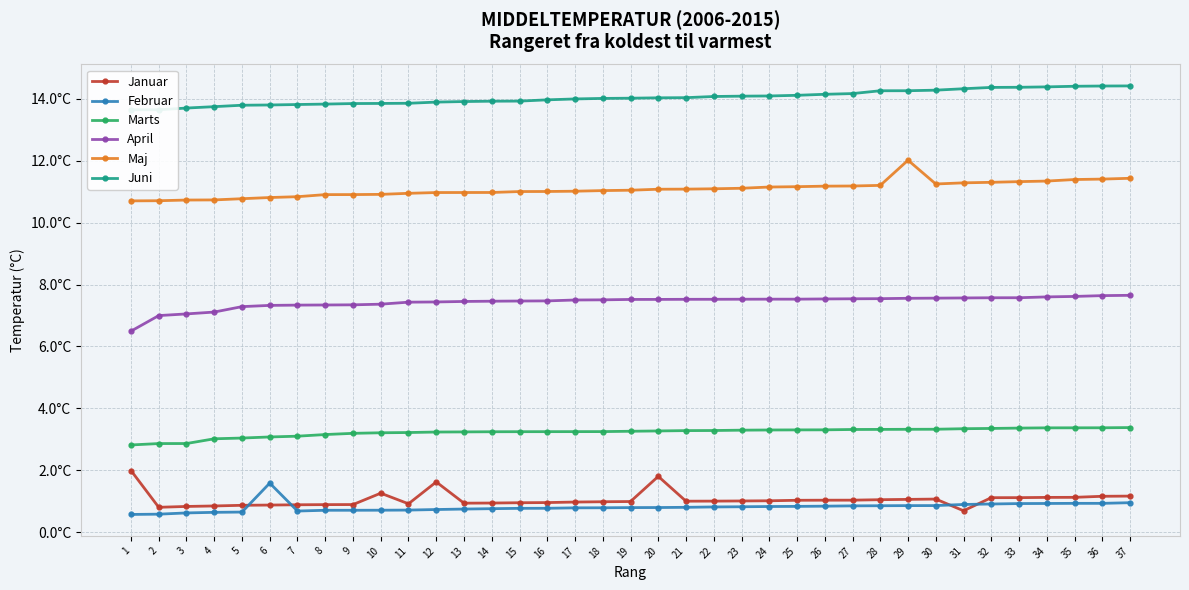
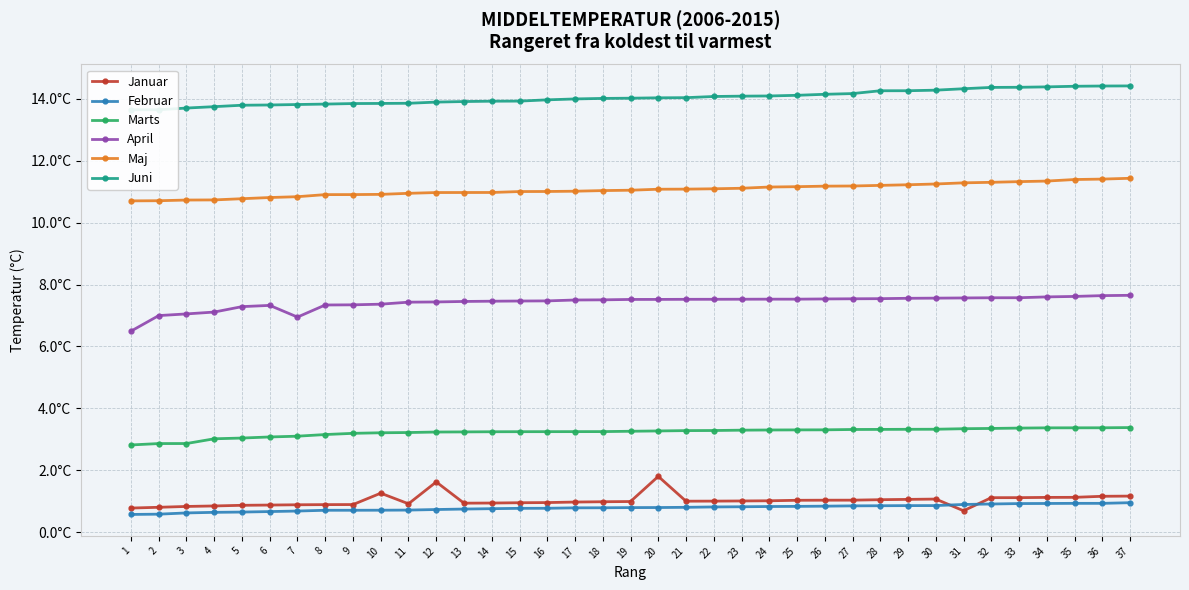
  {
    "Januar": {
-     "1": "2.0°C",
+     "1": "0.8°C",
      "2": "0.8°C",
      "3": "0.8°C",
      "4": "0.9°C",
      "5": "0.9°C",
      "6": "0.9°C",
      "7": "0.9°C",
      "8": "0.9°C",
      "9": "0.9°C",
      "10": "1.3°C",
      "11": "0.9°C",
      "12": "1.6°C",
      "13": "0.9°C",
      "14": "0.9°C",
      "15": "1.0°C",
      "16": "1.0°C",
      "17": "1.0°C",
      "18": "1.0°C",
      "19": "1.0°C",
      "20": "1.8°C",
      "21": "1.0°C",
      "22": "1.0°C",
      "23": "1.0°C",
      "24": "1.0°C",
      "25": "1.0°C",
      "26": "1.0°C",
      "27": "1.0°C",
      "28": "1.1°C",
      "29": "1.1°C",
      "30": "1.1°C",
      "31": "0.7°C",
      "32": "1.1°C",
      "33": "1.1°C",
      "34": "1.1°C",
      "35": "1.1°C",
      "36": "1.2°C",
      "37": "1.2°C"
    },
    "Februar": {
      "1": "0.6°C",
      "2": "0.6°C",
      "3": "0.6°C",
      "4": "0.6°C",
      "5": "0.7°C",
-     "6": "1.6°C",
+     "6": "0.7°C",
      "7": "0.7°C",
      "8": "0.7°C",
      "9": "0.7°C",
      "10": "0.7°C",
      "11": "0.7°C",
      "12": "0.7°C",
      "13": "0.8°C",
      "14": "0.8°C",
      "15": "0.8°C",
      "16": "0.8°C",
      "17": "0.8°C",
      "18": "0.8°C",
      "19": "0.8°C",
      "20": "0.8°C",
      "21": "0.8°C",
      "22": "0.8°C",
      "23": "0.8°C",
      "24": "0.8°C",
      "25": "0.8°C",
      "26": "0.8°C",
      "27": "0.9°C",
      "28": "0.9°C",
      "29": "0.9°C",
      "30": "0.9°C",
      "31": "0.9°C",
      "32": "0.9°C",
      "33": "0.9°C",
      "34": "0.9°C",
      "35": "0.9°C",
      "36": "0.9°C",
      "37": "1.0°C"
    },
    "April": {
      "1": "6.5°C",
      "2": "7.0°C",
      "3": "7.1°C",
      "4": "7.1°C",
      "5": "7.3°C",
      "6": "7.3°C",
-     "7": "7.3°C",
+     "7": "6.9°C",
      "8": "7.3°C",
      "9": "7.3°C",
      "10": "7.4°C",
      "11": "7.4°C",
      "12": "7.4°C",
      "13": "7.5°C",
      "14": "7.5°C",
      "15": "7.5°C",
      "16": "7.5°C",
      "17": "7.5°C",
      "18": "7.5°C",
      "19": "7.5°C",
      "20": "7.5°C",
      "21": "7.5°C",
      "22": "7.5°C",
      "23": "7.5°C",
      "24": "7.5°C",
      "25": "7.5°C",
      "26": "7.5°C",
      "27": "7.5°C",
      "28": "7.5°C",
      "29": "7.6°C",
      "30": "7.6°C",
      "31": "7.6°C",
      "32": "7.6°C",
      "33": "7.6°C",
      "34": "7.6°C",
      "35": "7.6°C",
      "36": "7.6°C",
      "37": "7.7°C"
    },
    "Maj": {
      "1": "10.7°C",
      "2": "10.7°C",
      "3": "10.7°C",
      "4": "10.7°C",
      "5": "10.8°C",
      "6": "10.8°C",
      "7": "10.8°C",
      "8": "10.9°C",
      "9": "10.9°C",
      "10": "10.9°C",
      "11": "10.9°C",
      "12": "11.0°C",
      "13": "11.0°C",
      "14": "11.0°C",
      "15": "11.0°C",
      "16": "11.0°C",
      "17": "11.0°C",
      "18": "11.0°C",
      "19": "11.0°C",
      "20": "11.1°C",
      "21": "11.1°C",
      "22": "11.1°C",
      "23": "11.1°C",
      "24": "11.1°C",
      "25": "11.2°C",
      "26": "11.2°C",
      "27": "11.2°C",
      "28": "11.2°C",
-     "29": "12.0°C",
+     "29": "11.2°C",
      "30": "11.2°C",
      "31": "11.3°C",
      "32": "11.3°C",
      "33": "11.3°C",
      "34": "11.3°C",
      "35": "11.4°C",
      "36": "11.4°C",
      "37": "11.4°C"
    }
  }
